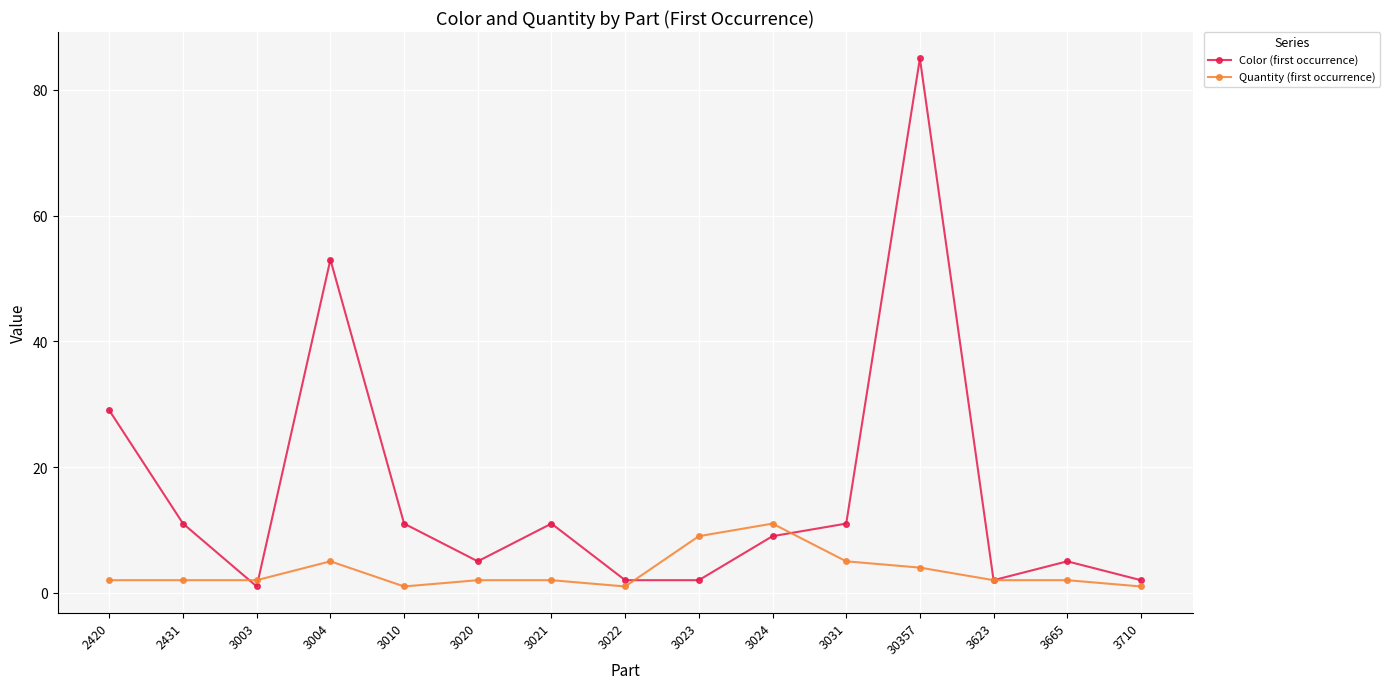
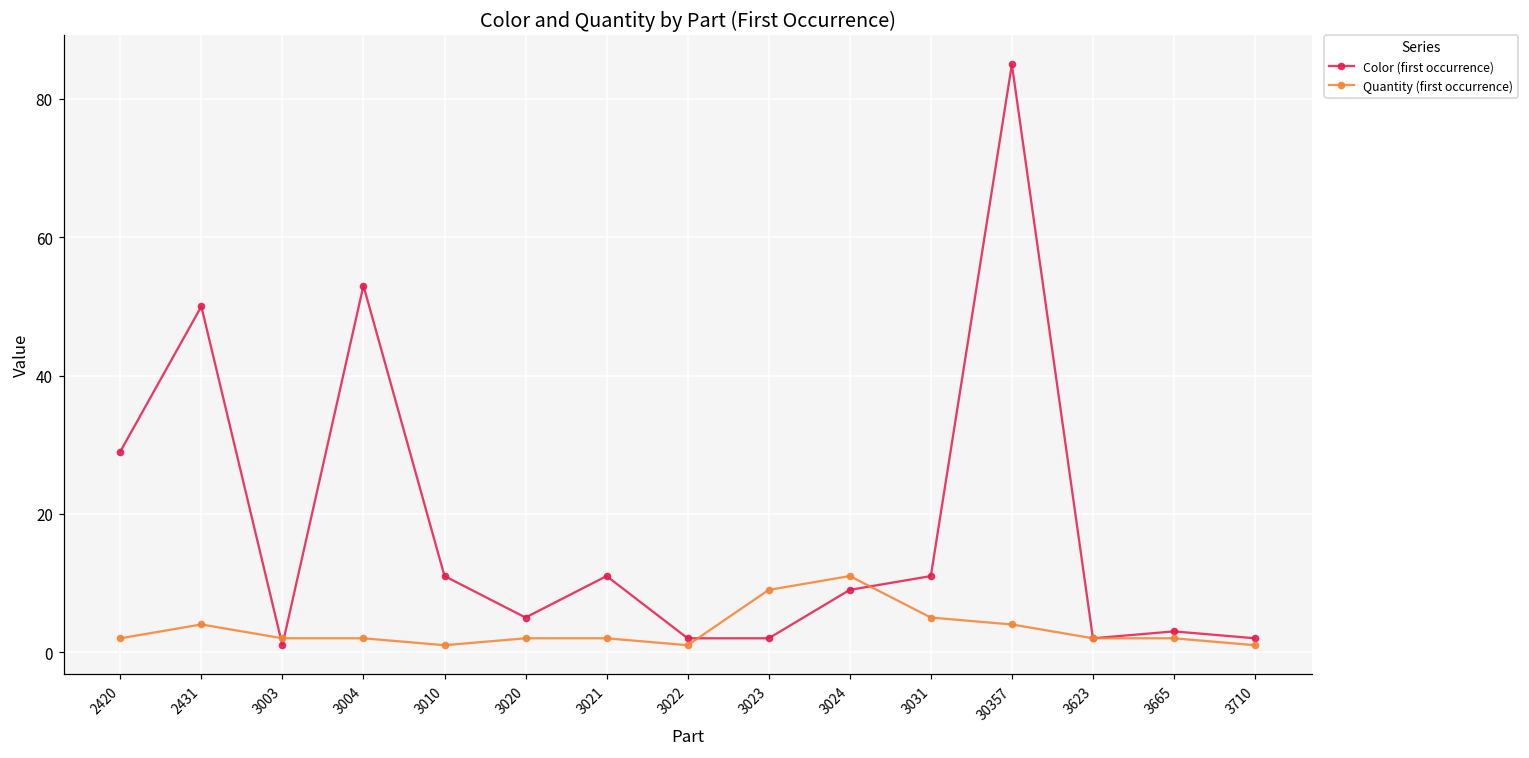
  {
    "Color (first occurrence)": {
      "2420": 29,
-     "2431": 11,
+     "2431": 50,
      "3003": 1,
      "3004": 53,
      "3010": 11,
      "3020": 5,
      "3021": 11,
      "3022": 2,
      "3023": 2,
      "3024": 9,
      "3031": 11,
      "30357": 85,
-     "3665": 5,
+     "3665": 3,
      "3710": 2
    },
    "Quantity (first occurrence)": {
      "2420": 2,
-     "2431": 2,
+     "2431": 4,
      "3003": 2,
-     "3004": 5,
+     "3004": 2,
      "3010": 1,
      "3020": 2,
      "3021": 2,
      "3022": 1,
      "3023": 9,
      "3024": 11,
      "3031": 5,
      "30357": 4,
      "3665": 2,
      "3710": 1
    }
  }
